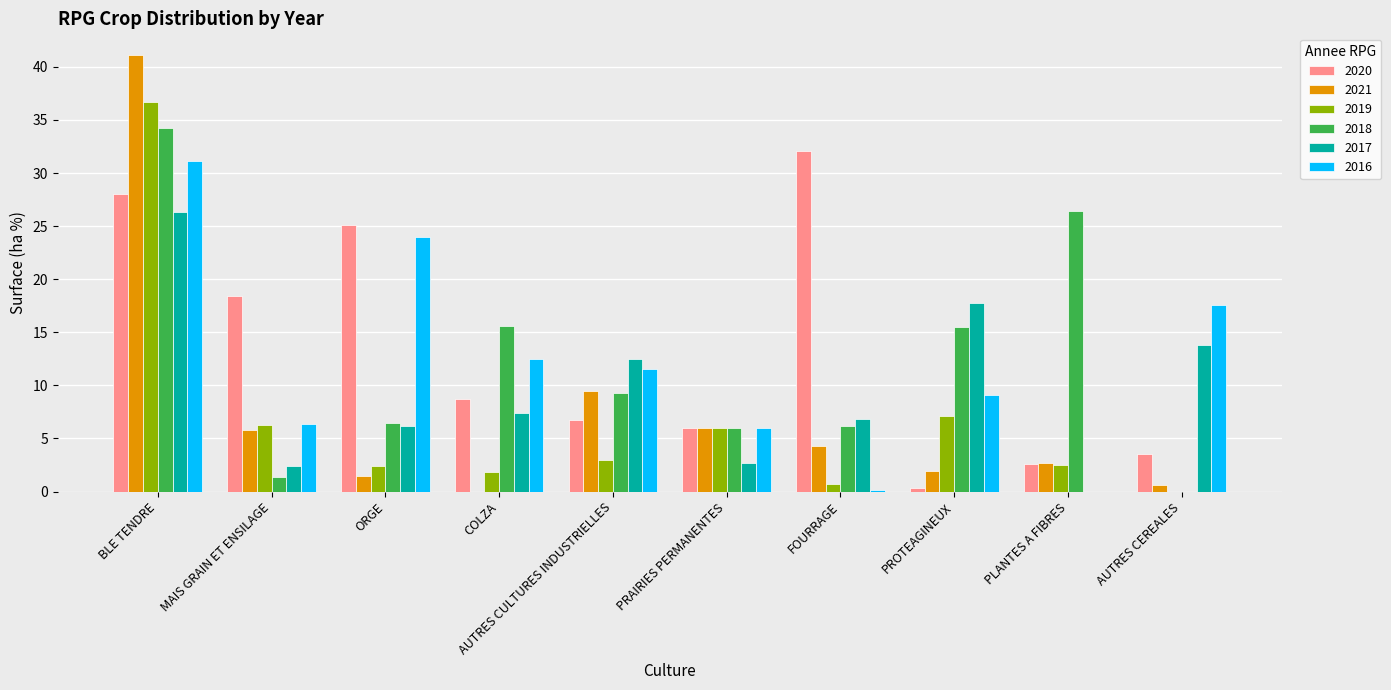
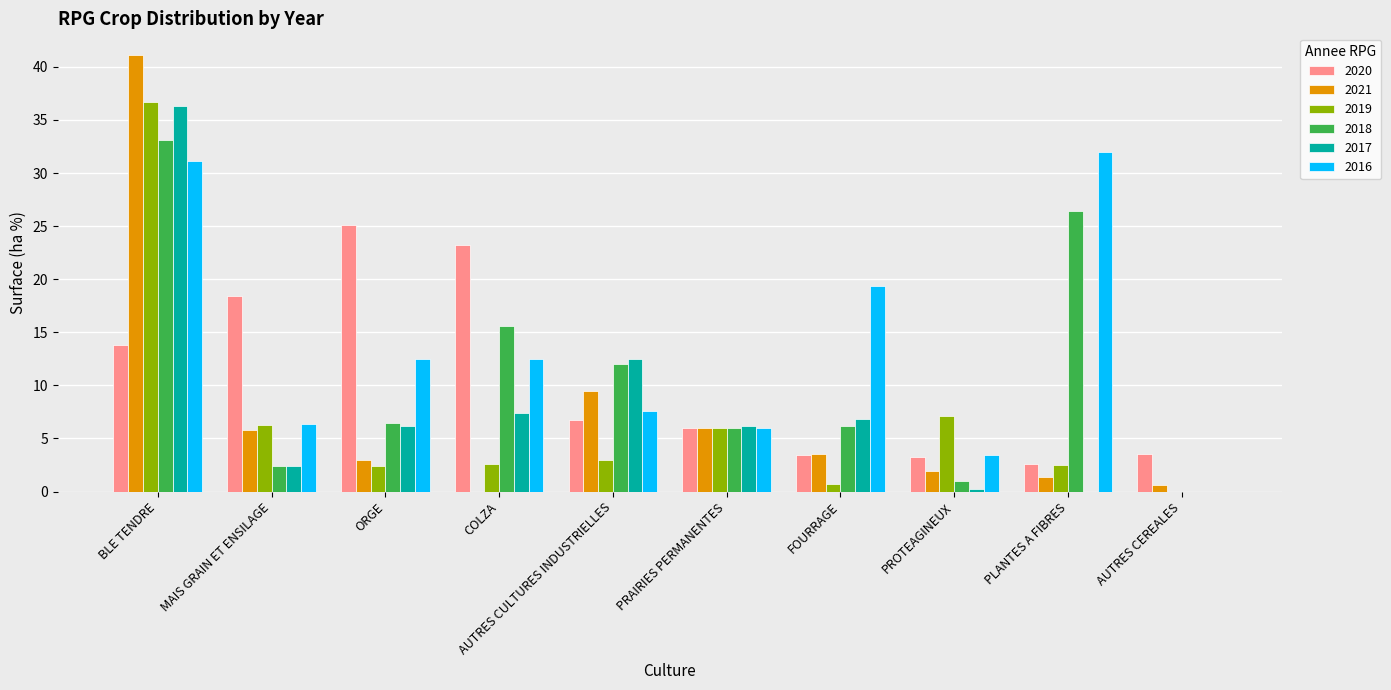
  {
    "2020": {
-     "BLE TENDRE": 28.0,
+     "BLE TENDRE": 13.8,
      "MAIS GRAIN ET ENSILAGE": 18.4,
      "ORGE": 25.1,
-     "COLZA": 8.7,
+     "COLZA": 23.2,
      "AUTRES CULTURES INDUSTRIELLES": 6.7,
      "PRAIRIES PERMANENTES": 6.0,
-     "FOURRAGE": 32.1,
-     "PROTEAGINEUX": 0.3,
+     "FOURRAGE": 3.4,
+     "PROTEAGINEUX": 3.3,
      "PLANTES A FIBRES": 2.6,
      "AUTRES CEREALES": 3.5
    },
    "2021": {
      "BLE TENDRE": 41.1,
      "MAIS GRAIN ET ENSILAGE": 5.8,
-     "ORGE": 1.5,
+     "ORGE": 3.0,
      "COLZA": 0.0,
      "AUTRES CULTURES INDUSTRIELLES": 9.5,
      "PRAIRIES PERMANENTES": 6.0,
-     "FOURRAGE": 4.3,
+     "FOURRAGE": 3.5,
      "PROTEAGINEUX": 1.9,
-     "PLANTES A FIBRES": 2.7,
+     "PLANTES A FIBRES": 1.4,
      "AUTRES CEREALES": 0.6
    },
    "2019": {
      "BLE TENDRE": 36.7,
      "MAIS GRAIN ET ENSILAGE": 6.3,
      "ORGE": 2.4,
-     "COLZA": 1.8,
+     "COLZA": 2.6,
      "AUTRES CULTURES INDUSTRIELLES": 3.0,
      "PRAIRIES PERMANENTES": 6.0,
      "FOURRAGE": 0.7,
      "PROTEAGINEUX": 7.1,
      "PLANTES A FIBRES": 2.5,
      "AUTRES CEREALES": 0.0
    },
    "2018": {
-     "BLE TENDRE": 34.2,
-     "MAIS GRAIN ET ENSILAGE": 1.4,
+     "BLE TENDRE": 33.1,
+     "MAIS GRAIN ET ENSILAGE": 2.4,
      "ORGE": 6.5,
      "COLZA": 15.6,
-     "AUTRES CULTURES INDUSTRIELLES": 9.3,
+     "AUTRES CULTURES INDUSTRIELLES": 12.0,
      "PRAIRIES PERMANENTES": 6.0,
      "FOURRAGE": 6.2,
-     "PROTEAGINEUX": 15.5,
+     "PROTEAGINEUX": 1.0,
      "PLANTES A FIBRES": 26.4,
      "AUTRES CEREALES": 0.0
    },
    "2017": {
-     "BLE TENDRE": 26.3,
+     "BLE TENDRE": 36.3,
      "MAIS GRAIN ET ENSILAGE": 2.4,
      "ORGE": 6.2,
      "COLZA": 7.4,
      "AUTRES CULTURES INDUSTRIELLES": 12.5,
-     "PRAIRIES PERMANENTES": 2.7,
+     "PRAIRIES PERMANENTES": 6.2,
      "FOURRAGE": 6.8,
-     "PROTEAGINEUX": 17.8,
+     "PROTEAGINEUX": 0.2,
      "PLANTES A FIBRES": 0.0,
-     "AUTRES CEREALES": 13.8
+     "AUTRES CEREALES": 0.0
    },
    "2016": {
      "BLE TENDRE": 31.1,
      "MAIS GRAIN ET ENSILAGE": 6.4,
-     "ORGE": 24.0,
+     "ORGE": 12.5,
      "COLZA": 12.5,
-     "AUTRES CULTURES INDUSTRIELLES": 11.5,
+     "AUTRES CULTURES INDUSTRIELLES": 7.6,
      "PRAIRIES PERMANENTES": 6.0,
-     "FOURRAGE": 0.1,
-     "PROTEAGINEUX": 9.1,
-     "PLANTES A FIBRES": 0,
-     "AUTRES CEREALES": 17.6
+     "FOURRAGE": 19.4,
+     "PROTEAGINEUX": 3.4,
+     "PLANTES A FIBRES": 32,
+     "AUTRES CEREALES": 0.0
    }
  }
